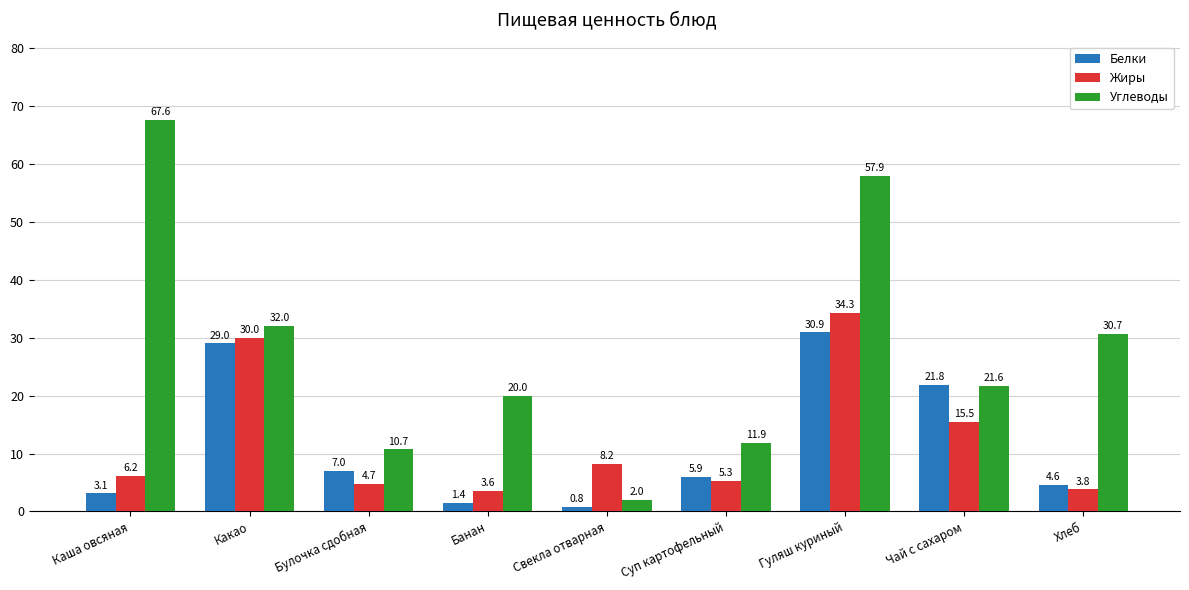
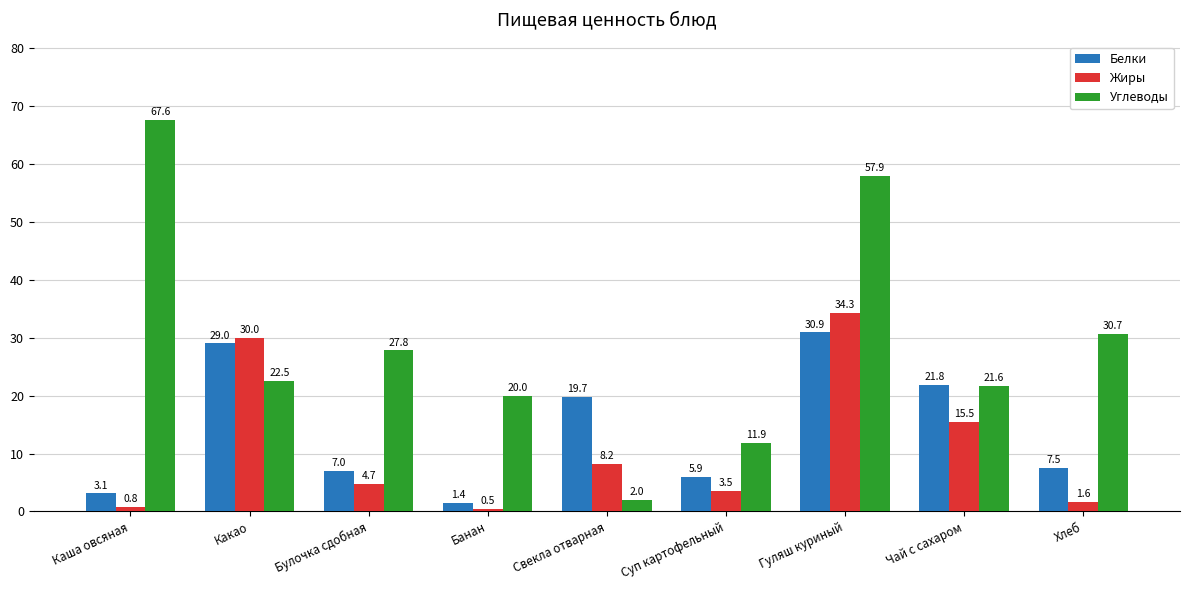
  {
    "Белки": {
      "Каша овсяная": 3.1,
      "Какао": 29.0,
      "Булочка сдобная": 7.0,
      "Банан": 1.4,
-     "Свекла отварная": 0.8,
+     "Свекла отварная": 19.7,
      "Суп картофельный": 5.9,
      "Гуляш куриный": 30.9,
      "Чай с сахаром": 21.8,
-     "Хлеб": 4.6
+     "Хлеб": 7.5
    },
    "Жиры": {
-     "Каша овсяная": 6.2,
+     "Каша овсяная": 0.8,
      "Какао": 30.0,
      "Булочка сдобная": 4.7,
-     "Банан": 3.6,
+     "Банан": 0.5,
      "Свекла отварная": 8.2,
-     "Суп картофельный": 5.3,
+     "Суп картофельный": 3.5,
      "Гуляш куриный": 34.3,
      "Чай с сахаром": 15.5,
-     "Хлеб": 3.8
+     "Хлеб": 1.6
    },
    "Углеводы": {
      "Каша овсяная": 67.6,
-     "Какао": 32.0,
-     "Булочка сдобная": 10.7,
+     "Какао": 22.5,
+     "Булочка сдобная": 27.8,
      "Банан": 20.0,
      "Свекла отварная": 2.0,
      "Суп картофельный": 11.9,
      "Гуляш куриный": 57.9,
      "Чай с сахаром": 21.6,
      "Хлеб": 30.7
    }
  }
